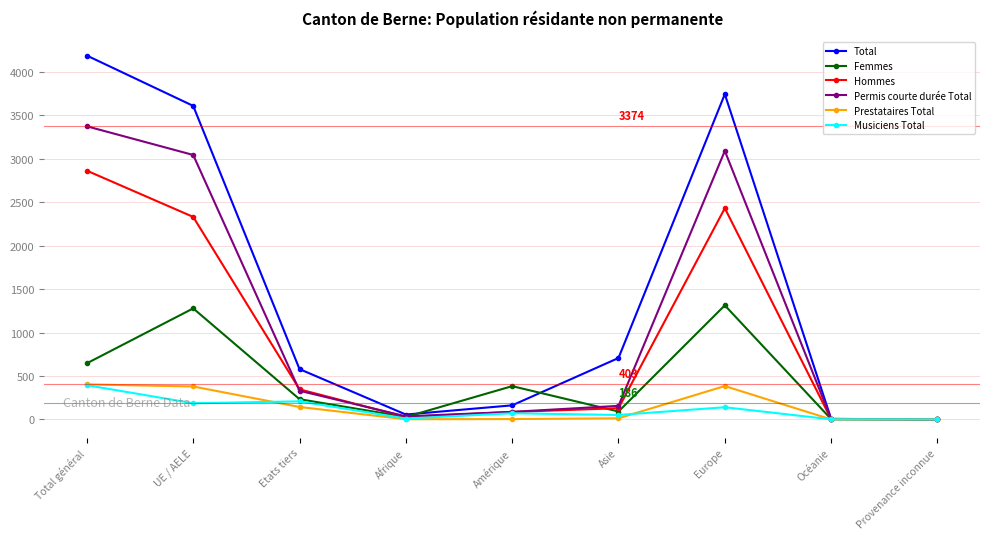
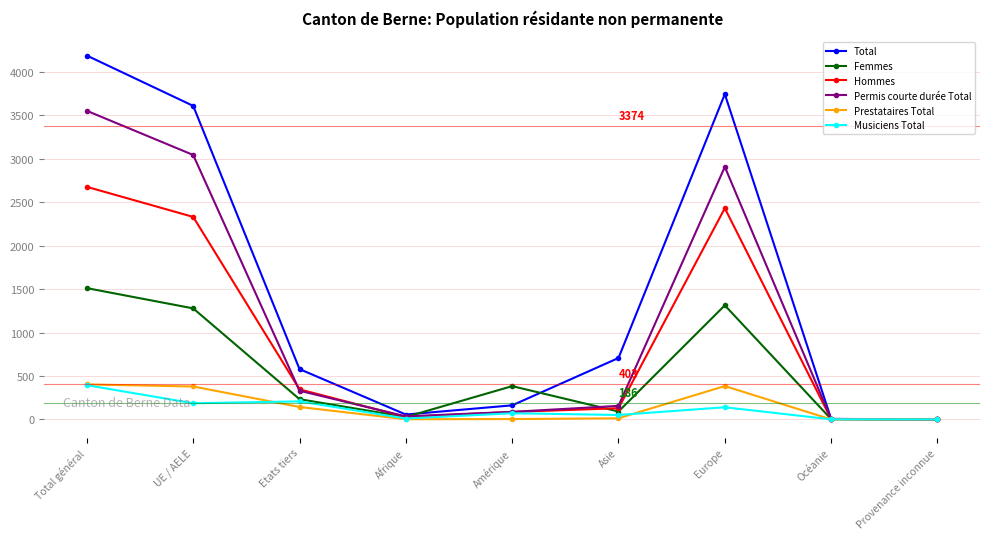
  {
    "Total": {
      "Total général": 4200,
      "UE / AELE": 3600,
      "Etats tiers": 600,
      "Amérique": 200,
      "Europe": 3700
    },
    "Femmes": {
-     "Total général": 600,
+     "Total général": 1500,
      "UE / AELE": 1300,
      "Amérique": 400,
      "Asie": 100,
      "Europe": 1300
    },
    "Hommes": {
-     "Total général": 2900,
+     "Total général": 2700,
      "UE / AELE": 2300,
      "Europe": 2400
    },
    "Permis courte durée Total": {
-     "Total général": 3400,
+     "Total général": 3600,
      "UE / AELE": 3000,
-     "Europe": 3100
+     "Europe": 2900
    },
    "Prestataires Total": {
      "UE / AELE": 400,
      "Etats tiers": 100,
      "Amérique": 0,
      "Asie": 0,
      "Europe": 400
    },
    "Musiciens Total": {
      "UE / AELE": 200,
      "Asie": 100,
      "Europe": 100
    }
  }
